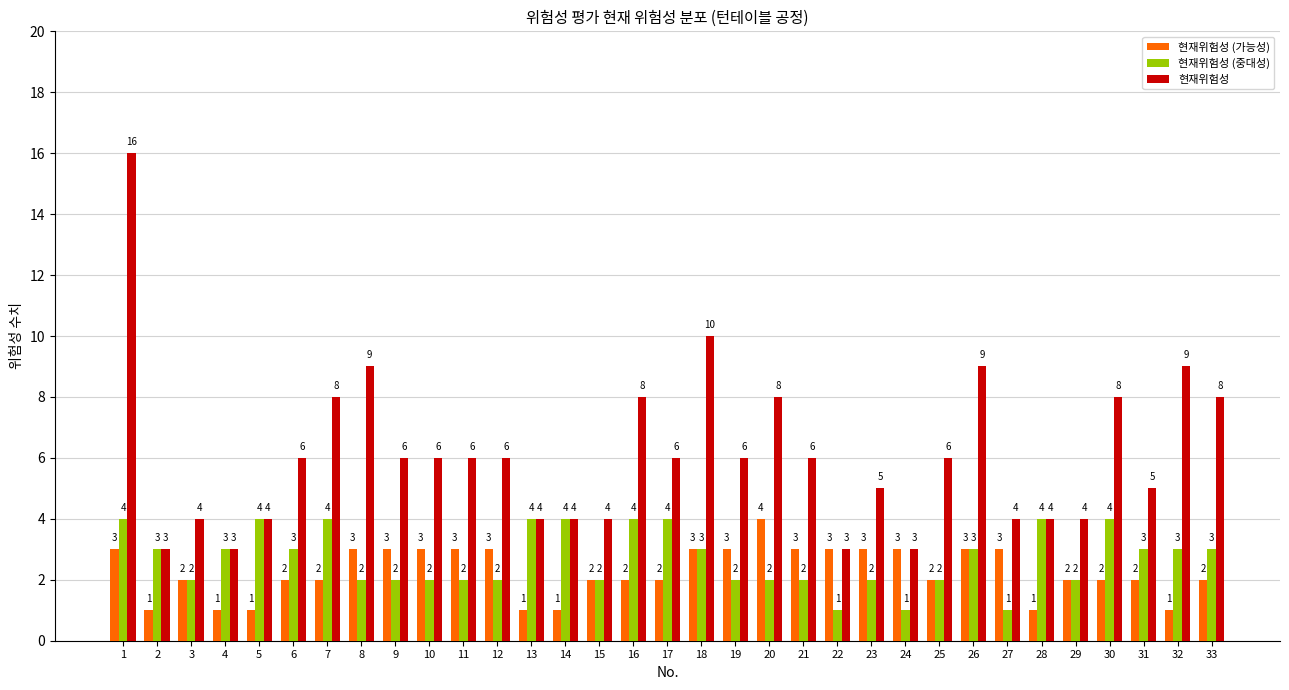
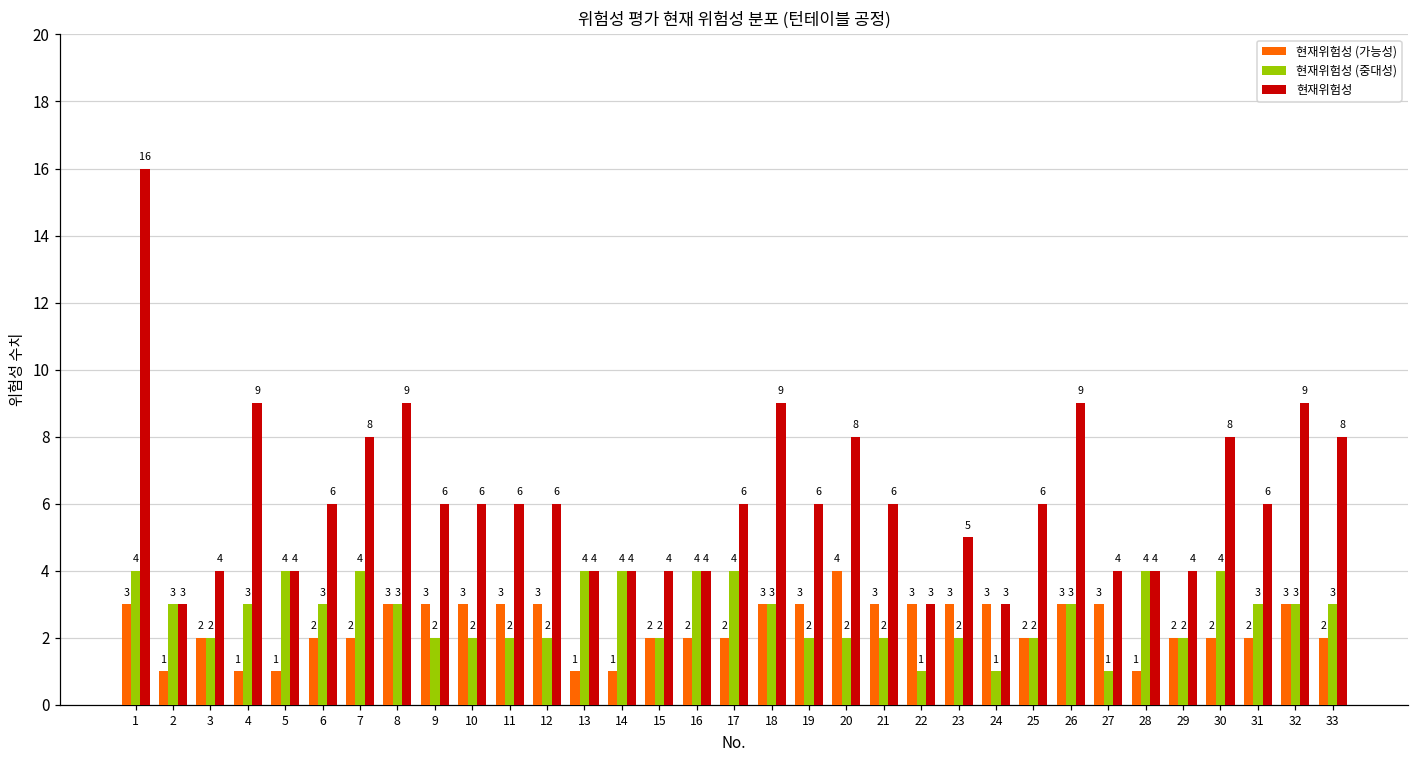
  {
    "현재위험성 (가능성)": {
      "1": 3,
      "2": 1,
      "3": 2,
      "4": 1,
      "5": 1,
      "6": 2,
      "7": 2,
      "8": 3,
      "9": 3,
      "10": 3,
      "11": 3,
      "12": 3,
      "13": 1,
      "14": 1,
      "15": 2,
      "16": 2,
      "17": 2,
      "18": 3,
      "19": 3,
      "20": 4,
      "21": 3,
      "22": 3,
      "23": 3,
      "24": 3,
      "25": 2,
      "26": 3,
      "27": 3,
      "28": 1,
      "29": 2,
      "30": 2,
      "31": 2,
-     "32": 1,
+     "32": 3,
      "33": 2
    },
    "현재위험성 (중대성)": {
      "1": 4,
      "2": 3,
      "3": 2,
      "4": 3,
      "5": 4,
      "6": 3,
      "7": 4,
-     "8": 2,
+     "8": 3,
      "9": 2,
      "10": 2,
      "11": 2,
      "12": 2,
      "13": 4,
      "14": 4,
      "15": 2,
      "16": 4,
      "17": 4,
      "18": 3,
      "19": 2,
      "20": 2,
      "21": 2,
      "22": 1,
      "23": 2,
      "24": 1,
      "25": 2,
      "26": 3,
      "27": 1,
      "28": 4,
      "29": 2,
      "30": 4,
      "31": 3,
      "32": 3,
      "33": 3
    },
    "현재위험성": {
      "1": 16,
      "2": 3,
      "3": 4,
-     "4": 3,
+     "4": 9,
      "5": 4,
      "6": 6,
      "7": 8,
      "8": 9,
      "9": 6,
      "10": 6,
      "11": 6,
      "12": 6,
      "13": 4,
      "14": 4,
      "15": 4,
-     "16": 8,
+     "16": 4,
      "17": 6,
-     "18": 10,
+     "18": 9,
      "19": 6,
      "20": 8,
      "21": 6,
      "22": 3,
      "23": 5,
      "24": 3,
      "25": 6,
      "26": 9,
      "27": 4,
      "28": 4,
      "29": 4,
      "30": 8,
-     "31": 5,
+     "31": 6,
      "32": 9,
      "33": 8
    }
  }
